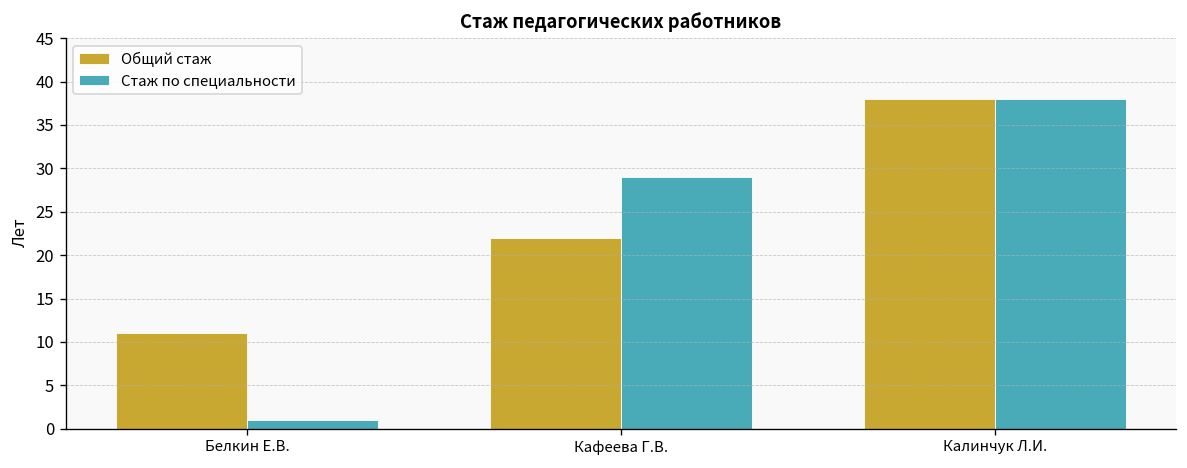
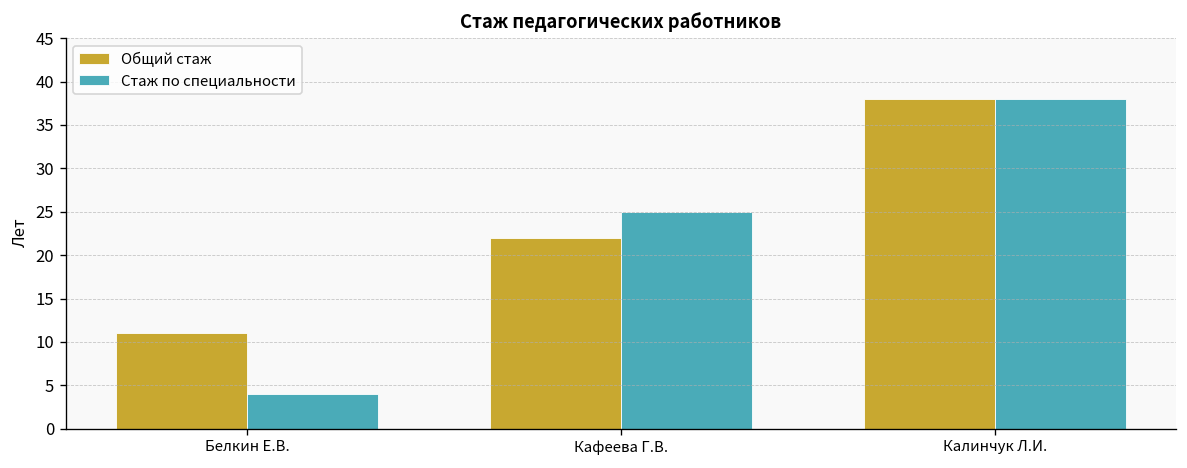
  {
    "Общий стаж": {
      "Белкин Е.В.": 11,
      "Кафеева Г.В.": 22,
      "Калинчук Л.И.": 38
    },
    "Стаж по специальности": {
-     "Белкин Е.В.": 1,
-     "Кафеева Г.В.": 29,
+     "Белкин Е.В.": 4,
+     "Кафеева Г.В.": 25,
      "Калинчук Л.И.": 38
    }
  }
